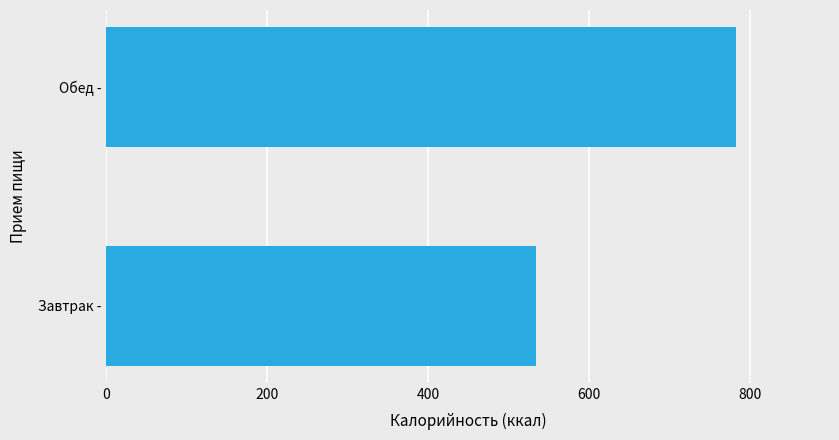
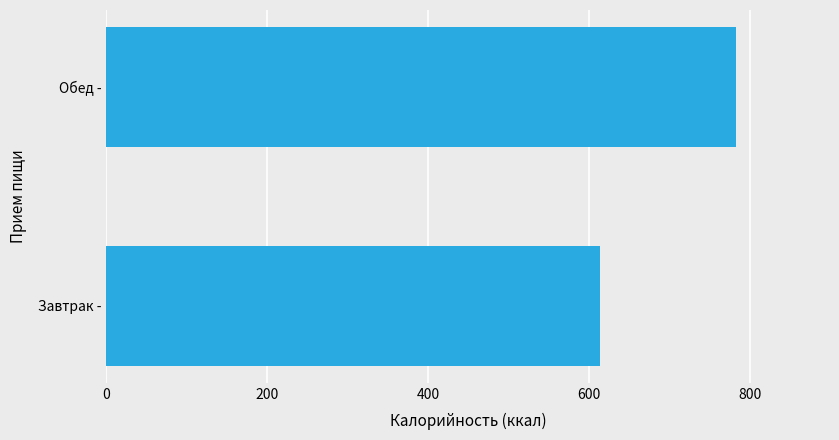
  {
    "Обед -": 780,
-   "Завтрак -": 530
+   "Завтрак -": 610
  }
